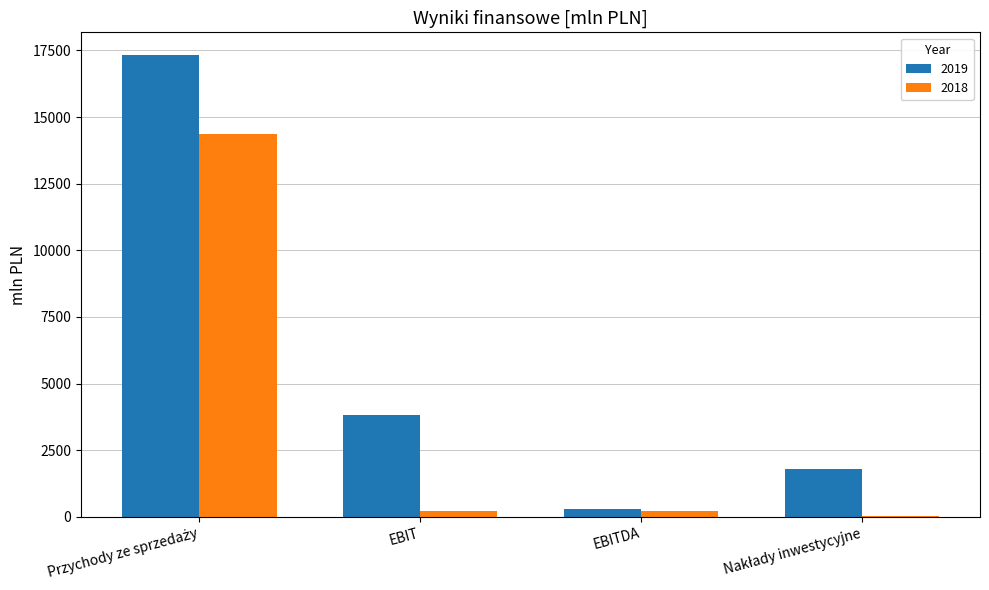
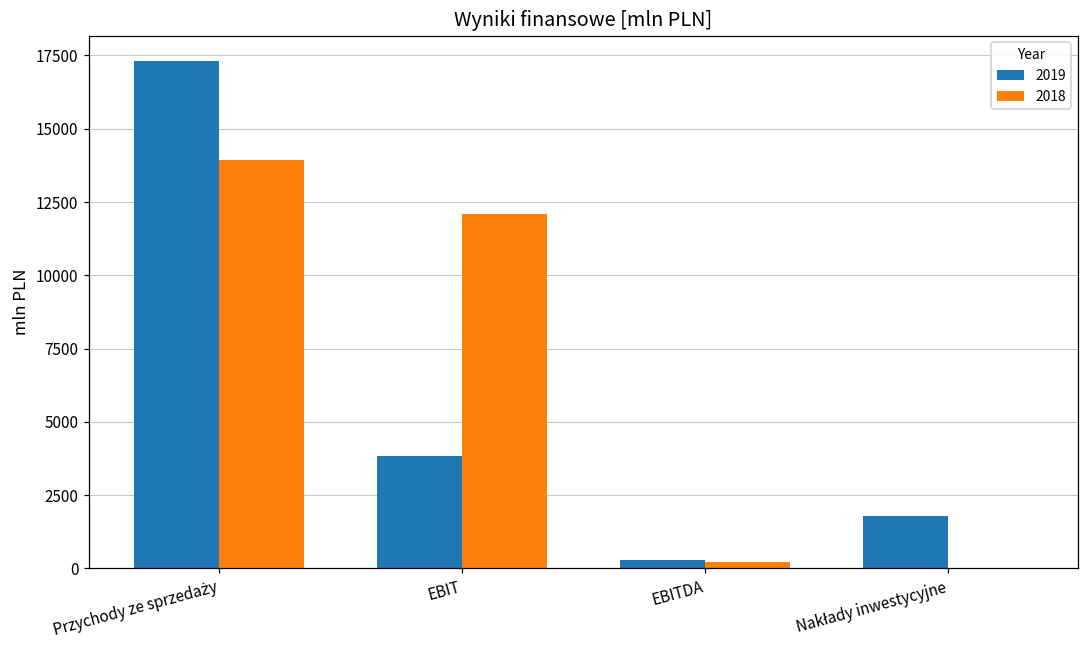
  {
    "2019": {
      "Przychody ze sprzedaży": 17300,
      "EBIT": 3800,
      "EBITDA": 300,
      "Nakłady inwestycyjne": 1800
    },
    "2018": {
-     "Przychody ze sprzedaży": 14400,
-     "EBIT": 200,
+     "Przychody ze sprzedaży": 13900,
+     "EBIT": 12100,
      "EBITDA": 200
    }
  }
